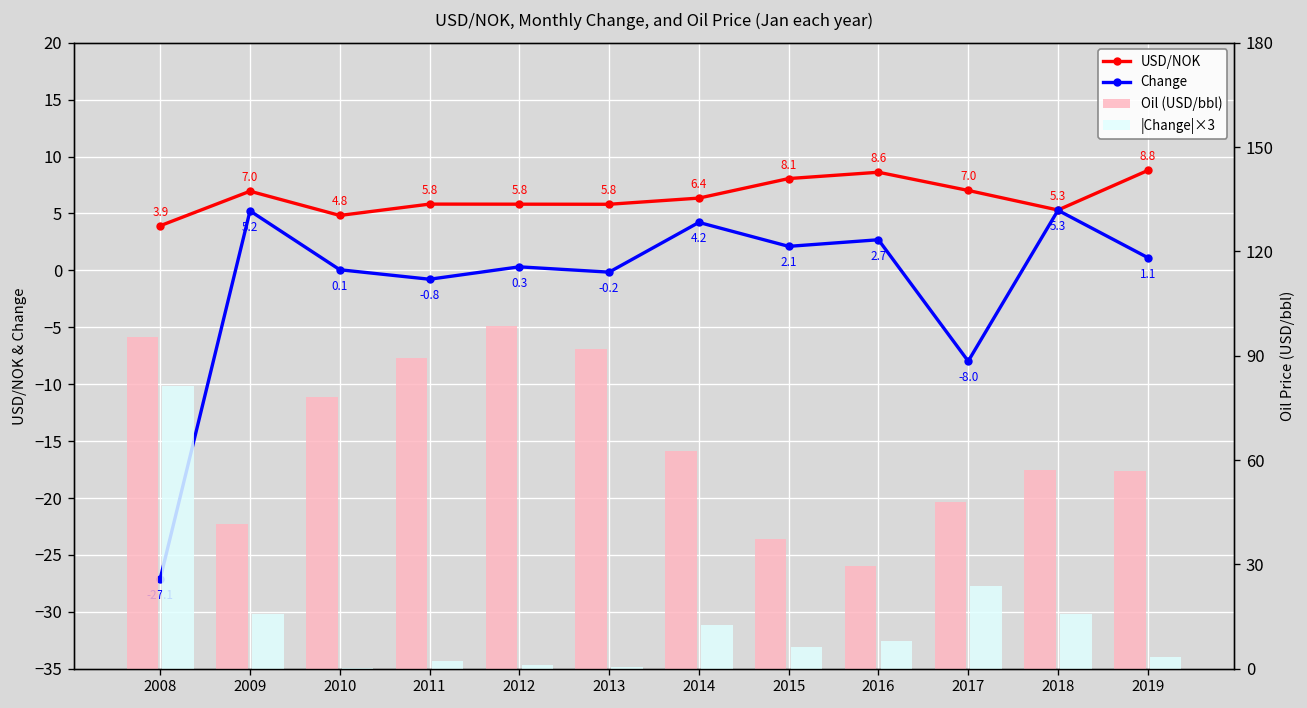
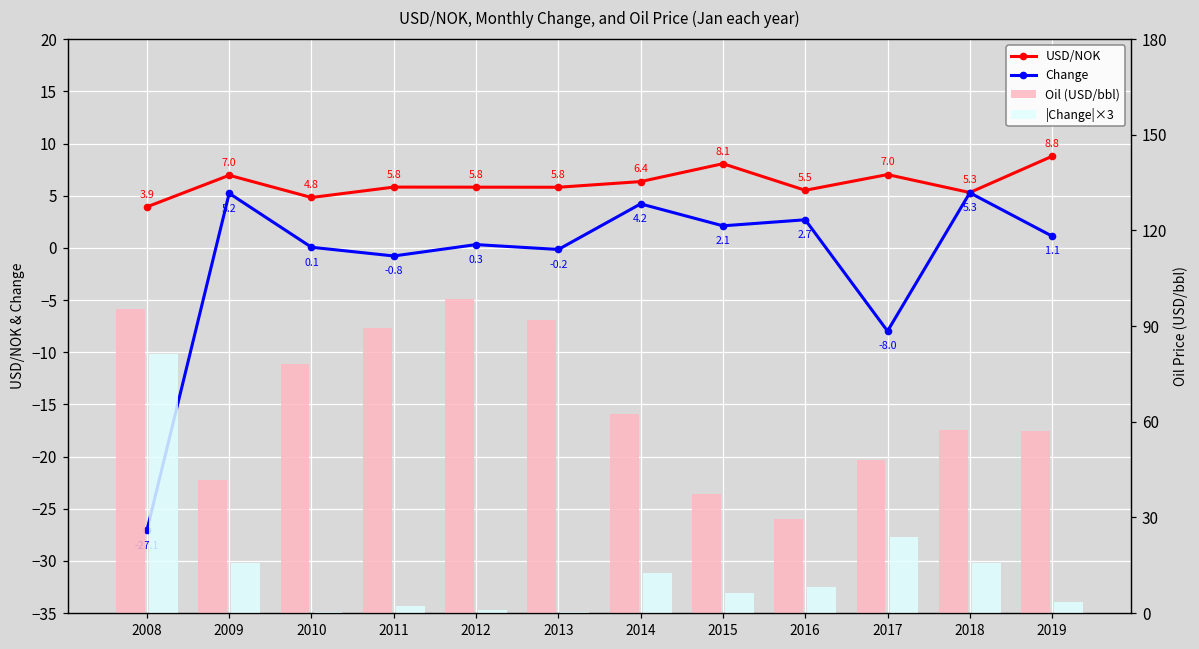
  {
    "USD/NOK": {
      "2008": 3.9,
      "2009": 7.0,
      "2010": 4.8,
      "2011": 5.8,
      "2012": 5.8,
      "2013": 5.8,
      "2014": 6.4,
      "2015": 8.1,
-     "2016": 8.6,
+     "2016": 5.5,
      "2017": 7.0,
      "2019": 8.8
    },
    "Change": {
      "2008": -27.1,
      "2009": 5.2,
      "2010": 0.1,
      "2011": -0.8,
      "2012": 0.3,
      "2013": -0.2,
      "2014": 4.2,
      "2015": 2.1,
      "2016": 2.7,
      "2017": -8.0,
      "2019": 1.1
    }
  }
